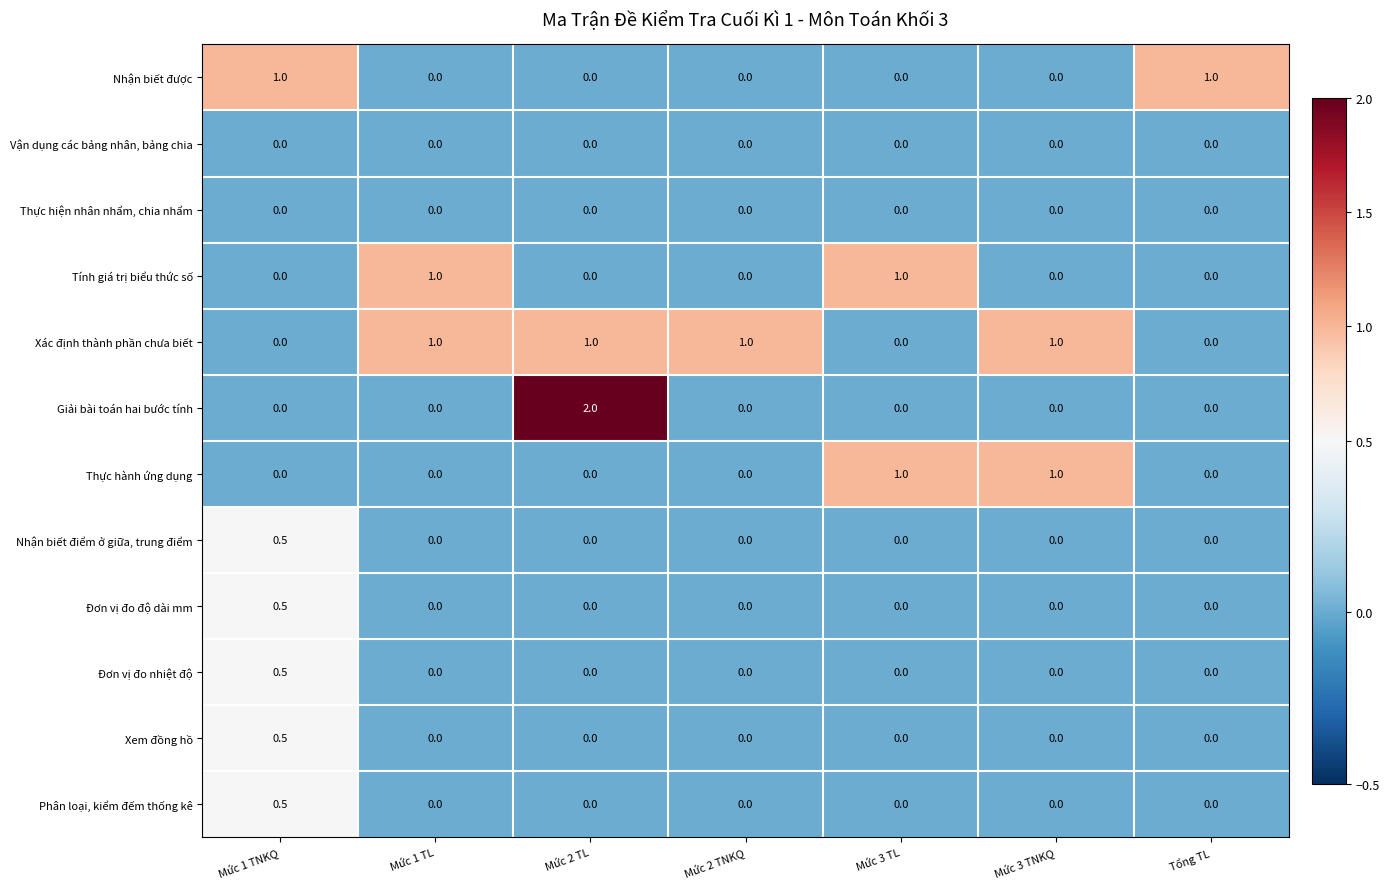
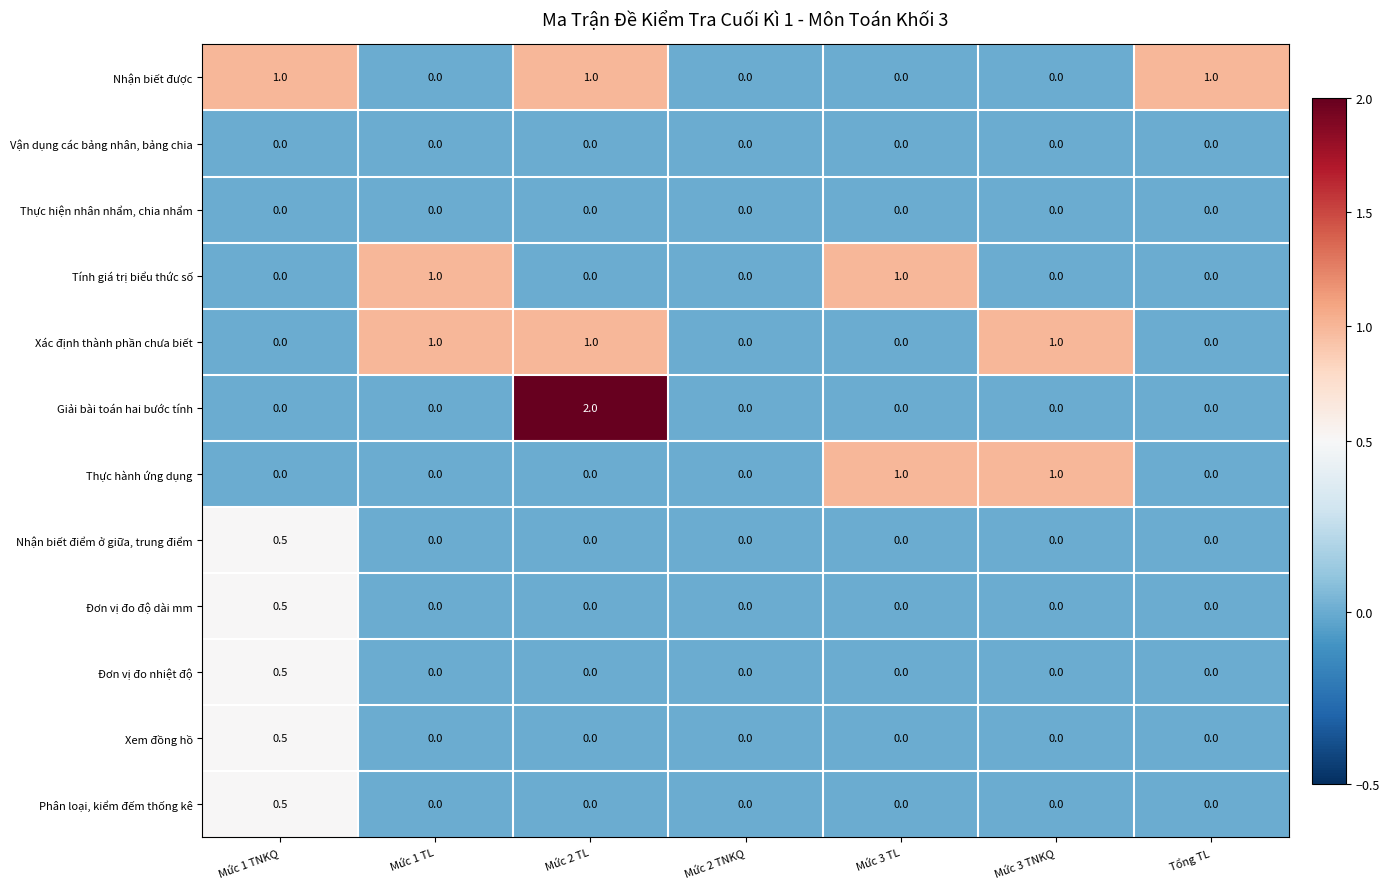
  {
    "Nhận biết được": {
      "Mức 1 TNKQ": 1.0,
      "Mức 1 TL": 0.0,
-     "Mức 2 TL": 0.0,
+     "Mức 2 TL": 1.0,
      "Mức 2 TNKQ": 0.0,
      "Mức 3 TL": 0.0,
      "Mức 3 TNKQ": 0.0,
      "Tổng TL": 1.0
    },
    "Vận dụng các bảng nhân, bảng chia": {
      "Mức 1 TNKQ": 0.0,
      "Mức 1 TL": 0.0,
      "Mức 2 TL": 0.0,
      "Mức 2 TNKQ": 0.0,
      "Mức 3 TL": 0.0,
      "Mức 3 TNKQ": 0.0,
      "Tổng TL": 0.0
    },
    "Thực hiện nhân nhẩm, chia nhẩm": {
      "Mức 1 TNKQ": 0.0,
      "Mức 1 TL": 0.0,
      "Mức 2 TL": 0.0,
      "Mức 2 TNKQ": 0.0,
      "Mức 3 TL": 0.0,
      "Mức 3 TNKQ": 0.0,
      "Tổng TL": 0.0
    },
    "Tính giá trị biểu thức số": {
      "Mức 1 TNKQ": 0.0,
      "Mức 1 TL": 1.0,
      "Mức 2 TL": 0.0,
      "Mức 2 TNKQ": 0.0,
      "Mức 3 TL": 1.0,
      "Mức 3 TNKQ": 0.0,
      "Tổng TL": 0.0
    },
    "Xác định thành phần chưa biết": {
      "Mức 1 TNKQ": 0.0,
      "Mức 1 TL": 1.0,
      "Mức 2 TL": 1.0,
-     "Mức 2 TNKQ": 1.0,
+     "Mức 2 TNKQ": 0.0,
      "Mức 3 TL": 0.0,
      "Mức 3 TNKQ": 1.0,
      "Tổng TL": 0.0
    },
    "Giải bài toán hai bước tính": {
      "Mức 1 TNKQ": 0.0,
      "Mức 1 TL": 0.0,
      "Mức 2 TL": 2.0,
      "Mức 2 TNKQ": 0.0,
      "Mức 3 TL": 0.0,
      "Mức 3 TNKQ": 0.0,
      "Tổng TL": 0.0
    },
    "Thực hành ứng dụng": {
      "Mức 1 TNKQ": 0.0,
      "Mức 1 TL": 0.0,
      "Mức 2 TL": 0.0,
      "Mức 2 TNKQ": 0.0,
      "Mức 3 TL": 1.0,
      "Mức 3 TNKQ": 1.0,
      "Tổng TL": 0.0
    },
    "Nhận biết điểm ở giữa, trung điểm": {
      "Mức 1 TNKQ": 0.5,
      "Mức 1 TL": 0.0,
      "Mức 2 TL": 0.0,
      "Mức 2 TNKQ": 0.0,
      "Mức 3 TL": 0.0,
      "Mức 3 TNKQ": 0.0,
      "Tổng TL": 0.0
    },
    "Đơn vị đo độ dài mm": {
      "Mức 1 TNKQ": 0.5,
      "Mức 1 TL": 0.0,
      "Mức 2 TL": 0.0,
      "Mức 2 TNKQ": 0.0,
      "Mức 3 TL": 0.0,
      "Mức 3 TNKQ": 0.0,
      "Tổng TL": 0.0
    },
    "Đơn vị đo nhiệt độ": {
      "Mức 1 TNKQ": 0.5,
      "Mức 1 TL": 0.0,
      "Mức 2 TL": 0.0,
      "Mức 2 TNKQ": 0.0,
      "Mức 3 TL": 0.0,
      "Mức 3 TNKQ": 0.0,
      "Tổng TL": 0.0
    },
    "Xem đồng hồ": {
      "Mức 1 TNKQ": 0.5,
      "Mức 1 TL": 0.0,
      "Mức 2 TL": 0.0,
      "Mức 2 TNKQ": 0.0,
      "Mức 3 TL": 0.0,
      "Mức 3 TNKQ": 0.0,
      "Tổng TL": 0.0
    },
    "Phân loại, kiểm đếm thống kê": {
      "Mức 1 TNKQ": 0.5,
      "Mức 1 TL": 0.0,
      "Mức 2 TL": 0.0,
      "Mức 2 TNKQ": 0.0,
      "Mức 3 TL": 0.0,
      "Mức 3 TNKQ": 0.0,
      "Tổng TL": 0.0
    }
  }
